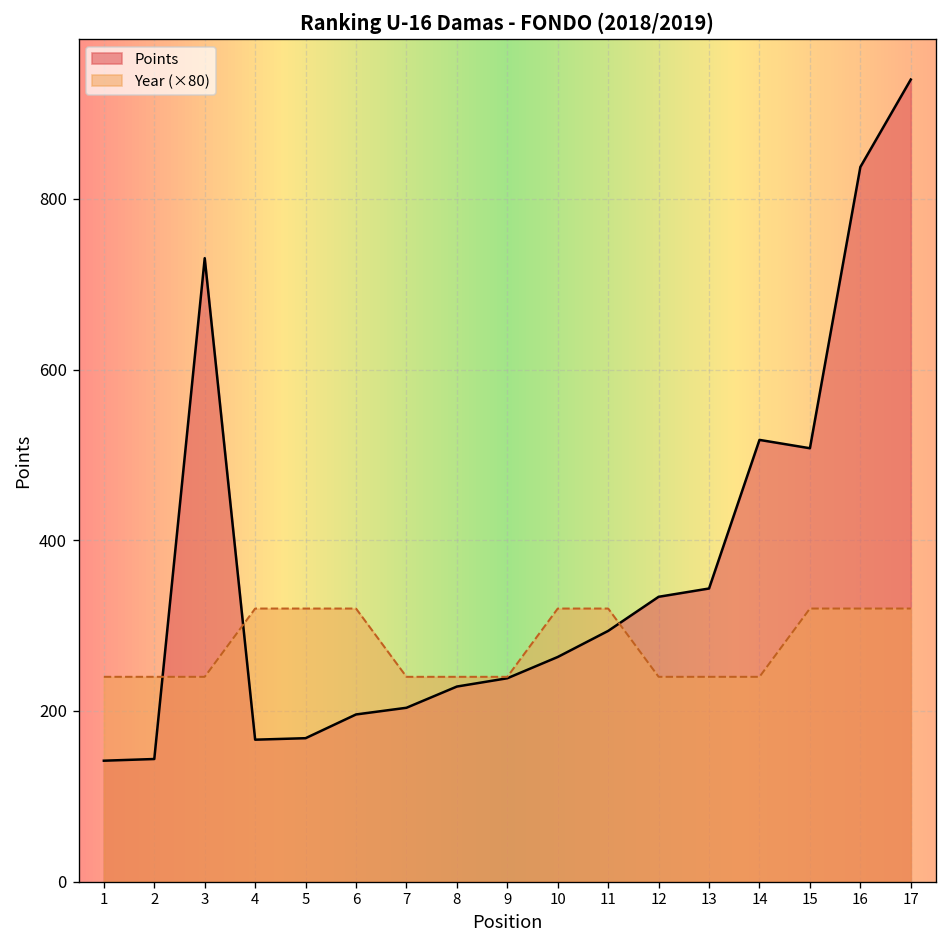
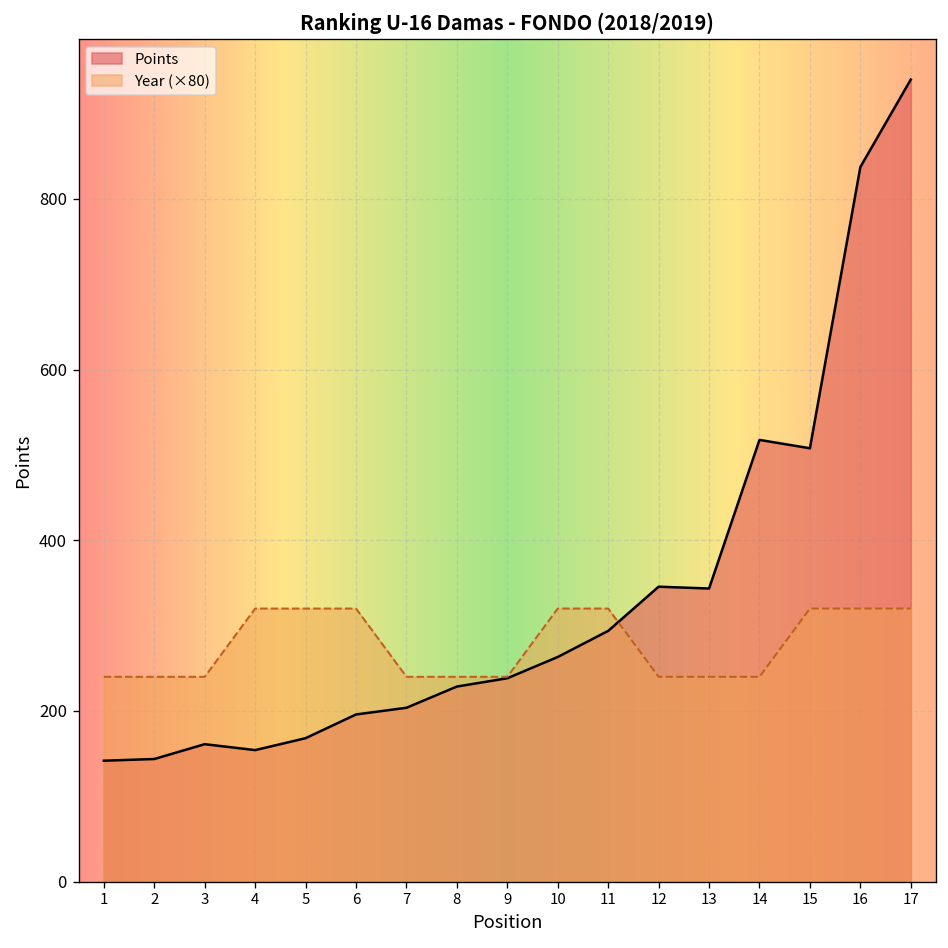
  {
    "Points": {
      "1": 140,
      "2": 140,
-     "3": 730,
-     "4": 170,
+     "3": 160,
+     "4": 150,
      "5": 170,
      "6": 200,
      "7": 200,
      "8": 230,
      "10": 260,
      "11": 290,
-     "12": 330,
+     "12": 350,
      "13": 340,
      "14": 520,
      "15": 510,
      "16": 840,
      "17": 940
    },
    "Year (×80)": {
      "1": 240,
      "2": 240,
      "3": 240,
      "4": 320,
      "5": 320,
      "6": 320,
      "7": 240,
      "8": 240,
      "10": 320,
      "11": 320,
      "12": 240,
      "13": 240,
      "14": 240,
      "15": 320,
      "16": 320,
      "17": 320
    }
  }
